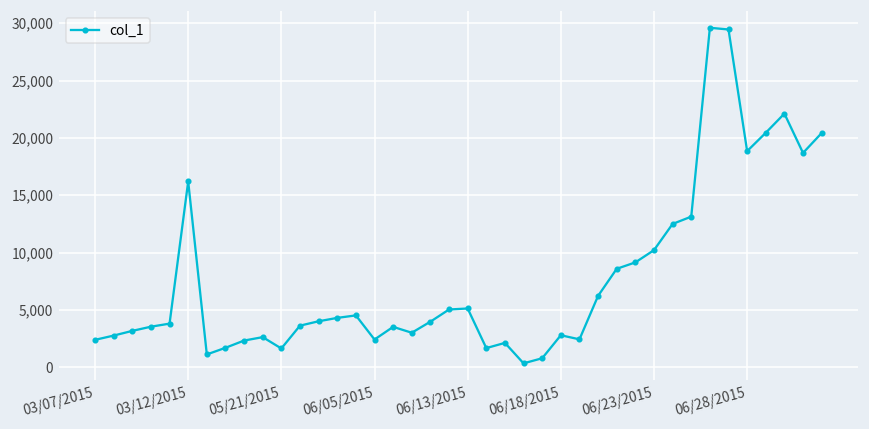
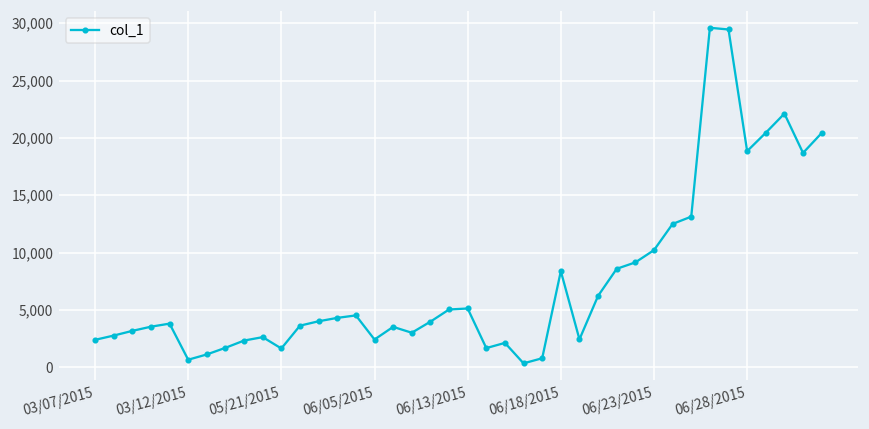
  {
    "03/07/2015": "2,400",
-   "03/12/2015": "16,200",
+   "03/12/2015": "700",
    "05/21/2015": "1,600",
    "06/05/2015": "2,400",
    "06/13/2015": "5,100",
-   "06/18/2015": "2,800",
+   "06/18/2015": "8,400",
    "06/23/2015": "10,200",
    "06/28/2015": "18,800"
  }
